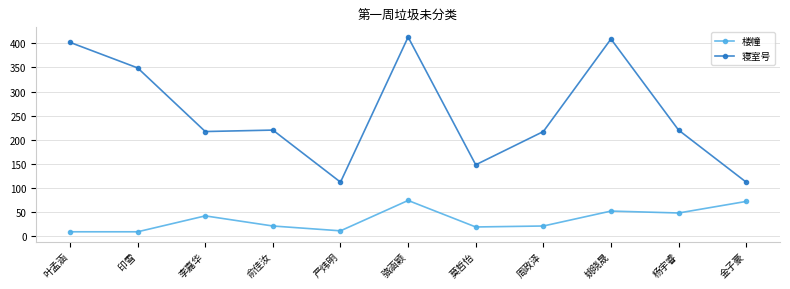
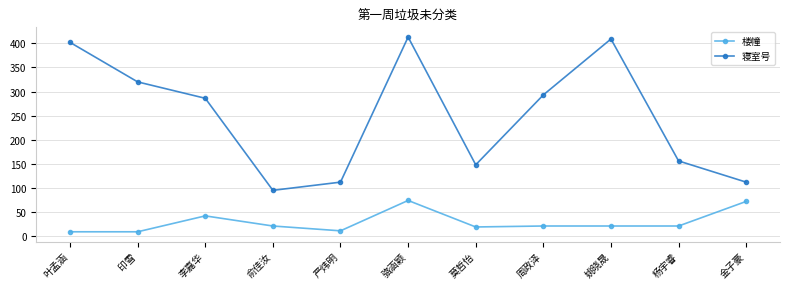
  {
    "楼幢": {
      "叶孟涵": 10,
      "印雪": 10,
      "李嘉华": 40,
      "俞佳汝": 20,
      "严炜明": 10,
      "骆涵颖": 70,
      "莫哲怡": 20,
      "周政泽": 20,
-     "姚晓晟": 50,
-     "杨宇睿": 50,
+     "姚晓晟": 20,
+     "杨宇睿": 20,
      "金子豪": 70
    },
    "寝室号": {
      "叶孟涵": 400,
-     "印雪": 350,
-     "李嘉华": 220,
-     "俞佳汝": 220,
+     "印雪": 320,
+     "李嘉华": 290,
+     "俞佳汝": 100,
      "严炜明": 110,
      "骆涵颖": 410,
      "莫哲怡": 150,
-     "周政泽": 220,
+     "周政泽": 290,
      "姚晓晟": 410,
-     "杨宇睿": 220,
+     "杨宇睿": 160,
      "金子豪": 110
    }
  }
